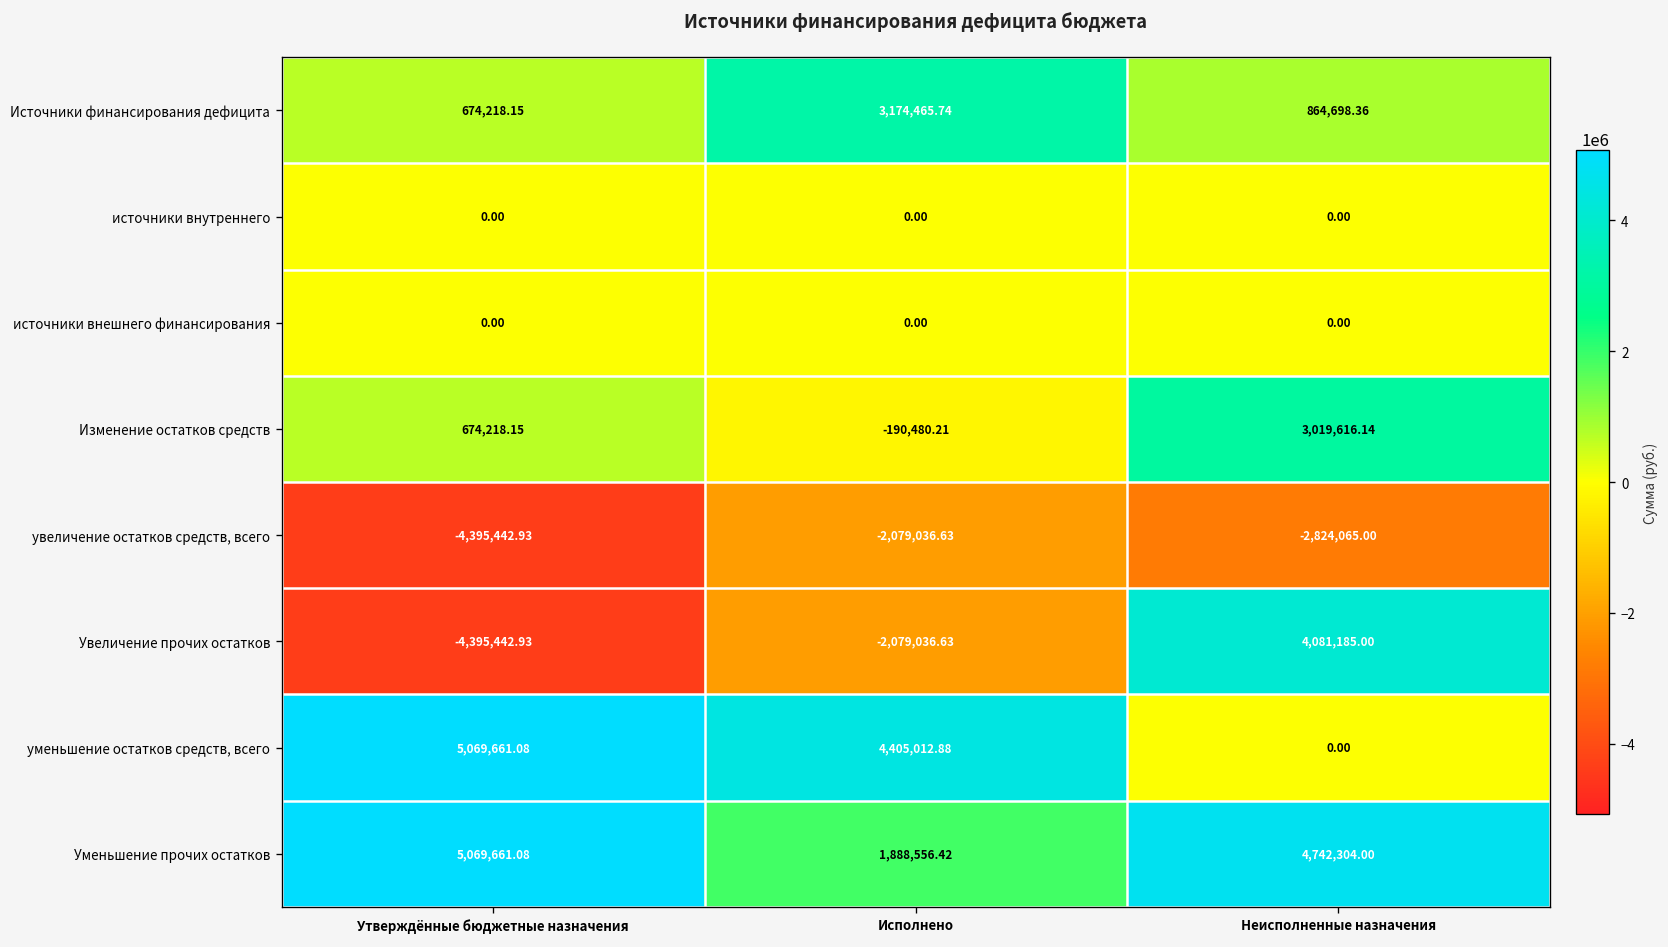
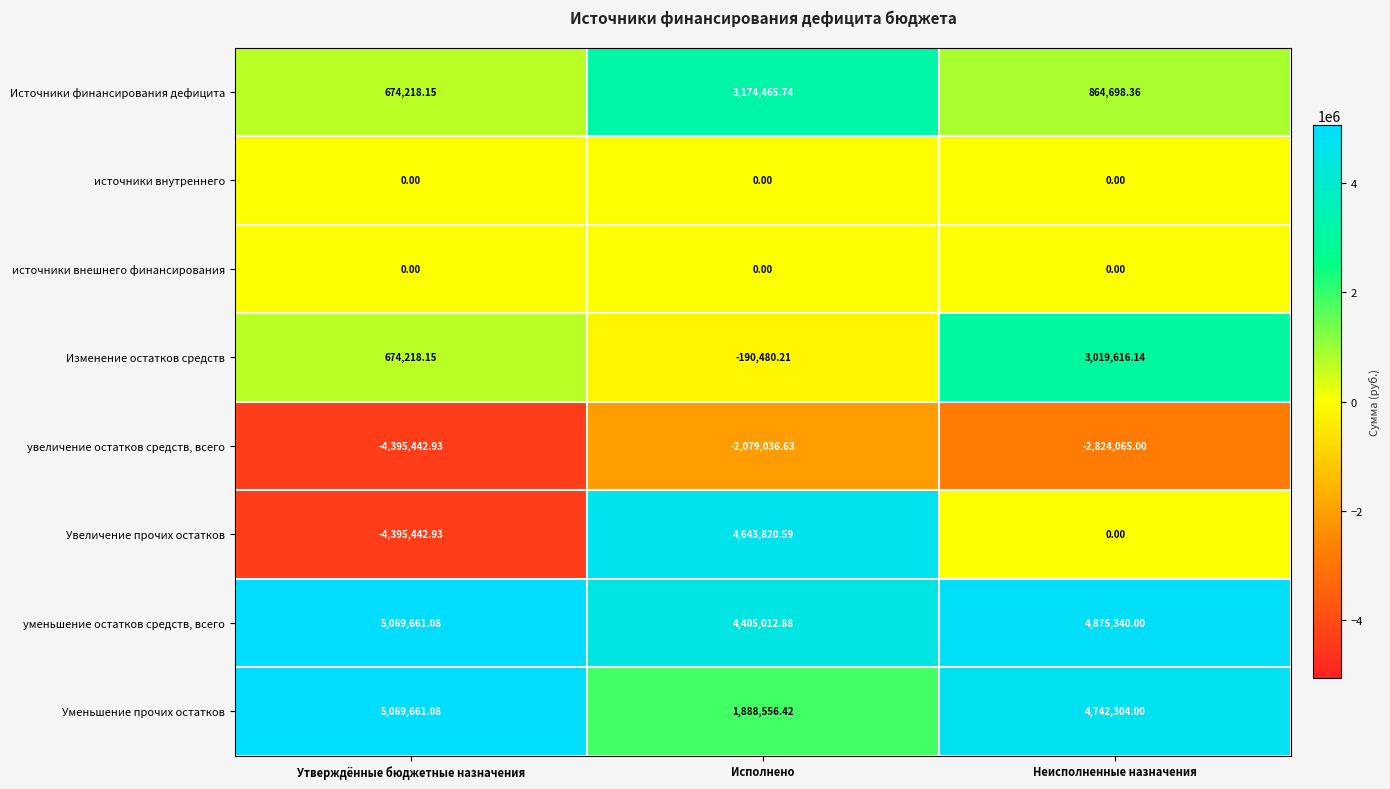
  {
    "Источники финансирования дефицита": {
      "Утверждённые бюджетные назначения": "674,218.15",
      "Исполнено": "3,174,465.74",
      "Неисполненные назначения": "864,698.36"
    },
    "источники внутреннего": {
      "Утверждённые бюджетные назначения": "0.00",
      "Исполнено": "0.00",
      "Неисполненные назначения": "0.00"
    },
    "источники внешнего финансирования": {
      "Утверждённые бюджетные назначения": "0.00",
      "Исполнено": "0.00",
      "Неисполненные назначения": "0.00"
    },
    "Изменение остатков средств": {
      "Утверждённые бюджетные назначения": "674,218.15",
      "Исполнено": "-190,480.21",
      "Неисполненные назначения": "3,019,616.14"
    },
    "увеличение остатков средств, всего": {
      "Утверждённые бюджетные назначения": "-4,395,442.93",
      "Исполнено": "-2,079,036.63",
      "Неисполненные назначения": "-2,824,065.00"
    },
    "Увеличение прочих остатков": {
      "Утверждённые бюджетные назначения": "-4,395,442.93",
-     "Исполнено": "-2,079,036.63",
-     "Неисполненные назначения": "4,081,185.00"
+     "Исполнено": "4,643,820.59",
+     "Неисполненные назначения": "0.00"
    },
    "уменьшение остатков средств, всего": {
      "Утверждённые бюджетные назначения": "5,069,661.08",
      "Исполнено": "4,405,012.88",
-     "Неисполненные назначения": "0.00"
+     "Неисполненные назначения": "4,875,340.00"
    },
    "Уменьшение прочих остатков": {
      "Утверждённые бюджетные назначения": "5,069,661.08",
      "Исполнено": "1,888,556.42",
      "Неисполненные назначения": "4,742,304.00"
    }
  }
